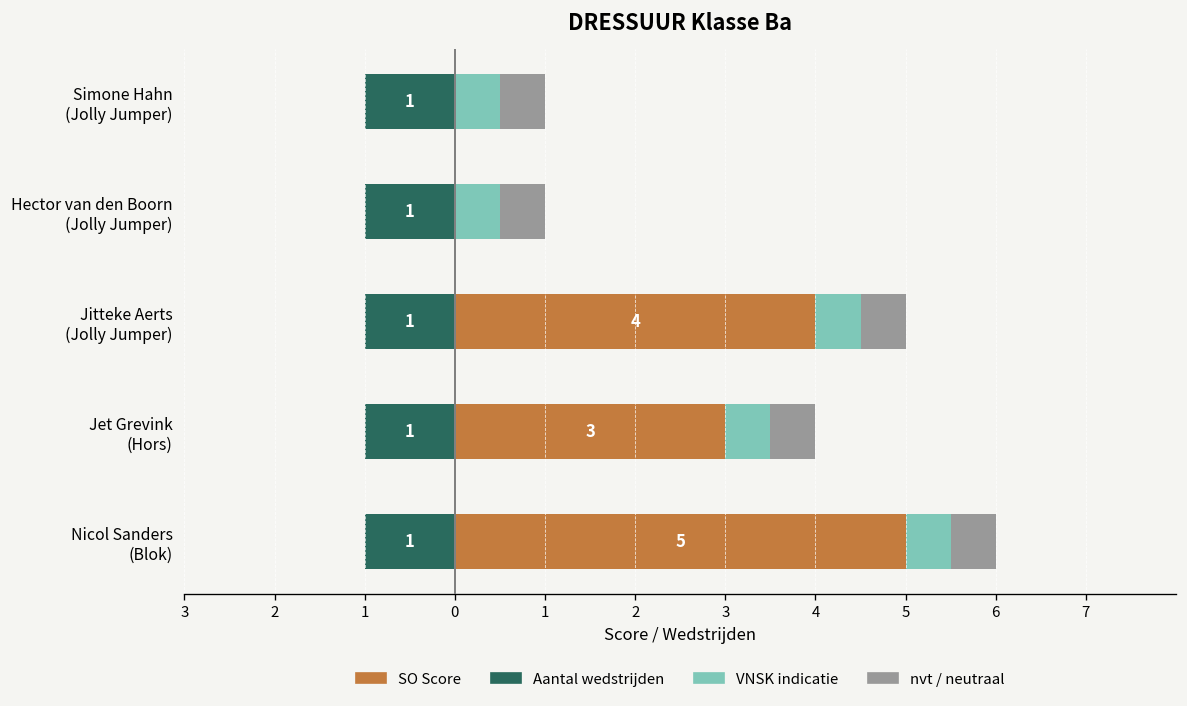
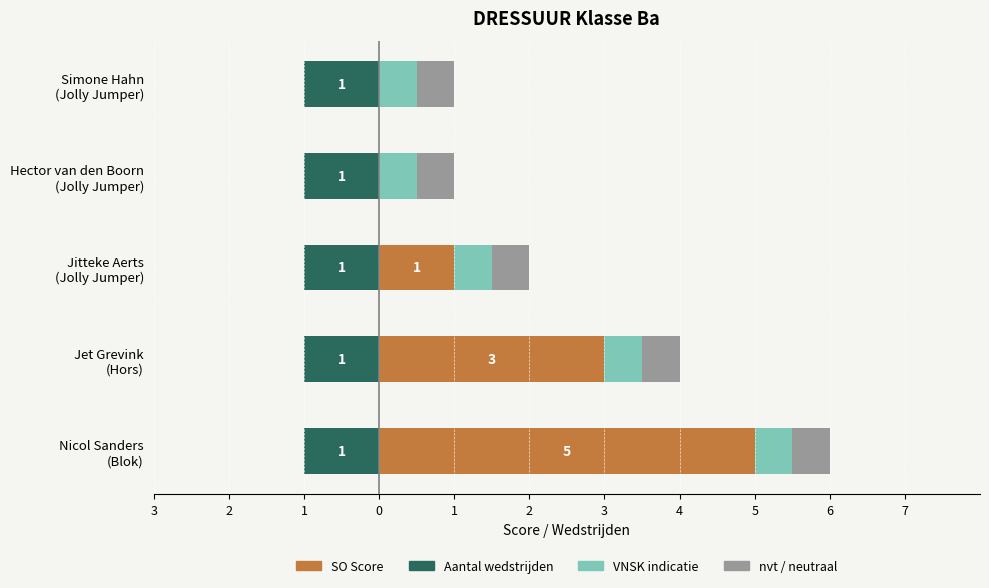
  {
    "SO Score": {
-     "Jitteke Aerts (Jolly Jumper)": 4,
+     "Jitteke Aerts (Jolly Jumper)": 1,
      "Jet Grevink (Hors)": 3,
      "Nicol Sanders (Blok)": 5
    }
  }
